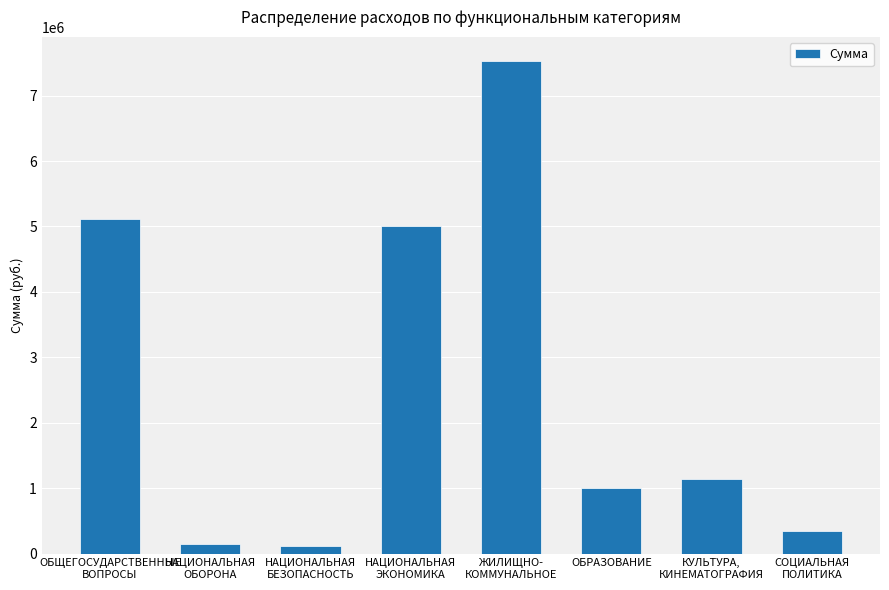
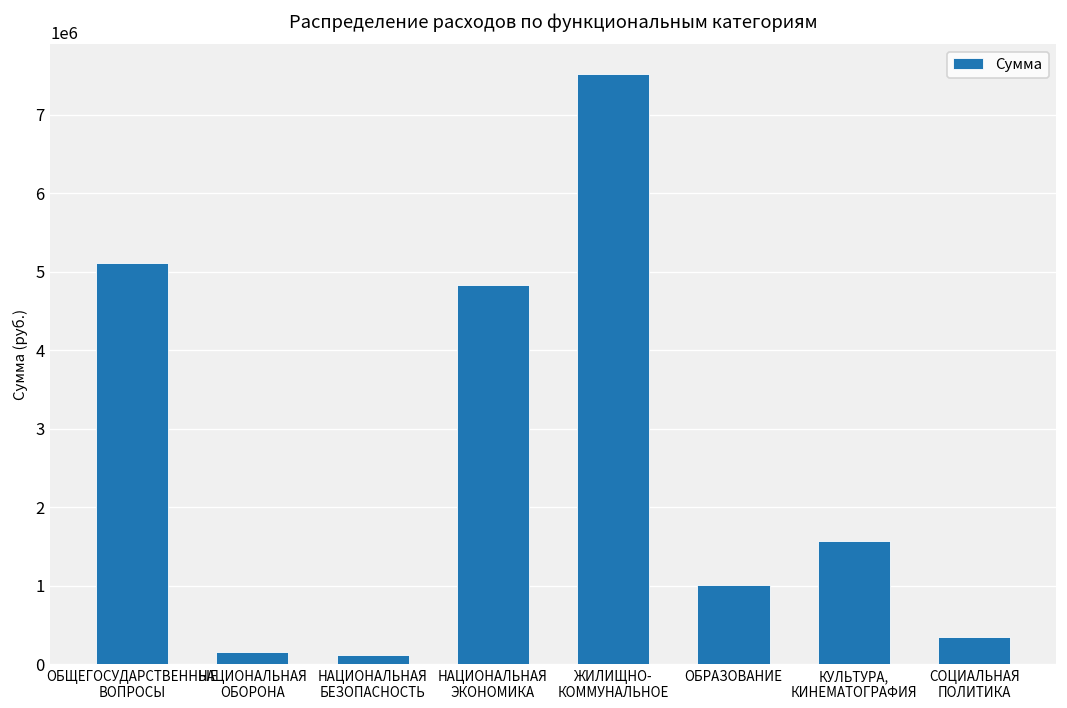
  {
    "ОБЩЕГОСУДАРСТВЕННЫЕ ВОПРОСЫ": 5100000,
    "НАЦИОНАЛЬНАЯ БЕЗОПАСНОСТЬ": 100000,
-   "НАЦИОНАЛЬНАЯ ЭКОНОМИКА": 5000000,
+   "НАЦИОНАЛЬНАЯ ЭКОНОМИКА": 4800000,
    "ЖИЛИЩНО- КОММУНАЛЬНОЕ": 7500000,
    "ОБРАЗОВАНИЕ": 1000000,
-   "КУЛЬТУРА, КИНЕМАТОГРАФИЯ": 1100000,
+   "КУЛЬТУРА, КИНЕМАТОГРАФИЯ": 1600000,
    "СОЦИАЛЬНАЯ ПОЛИТИКА": 300000
  }
